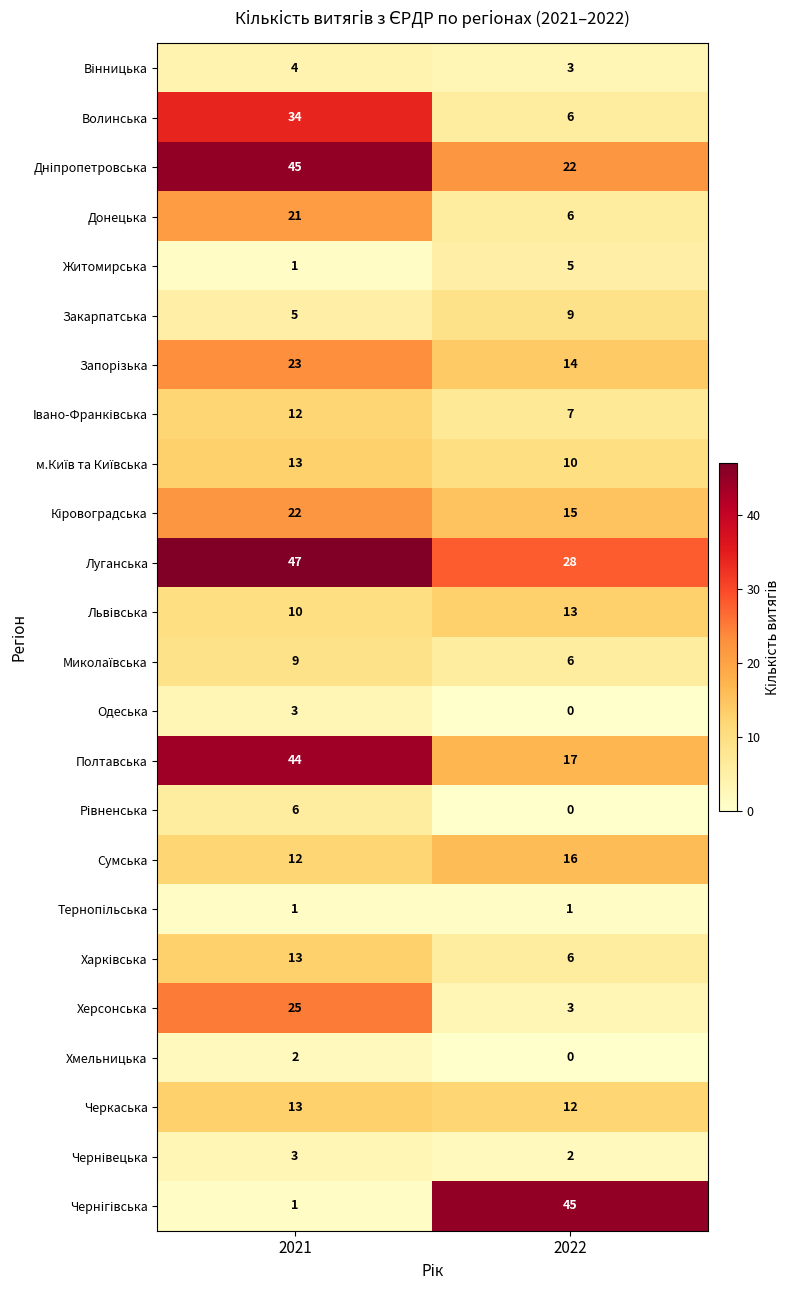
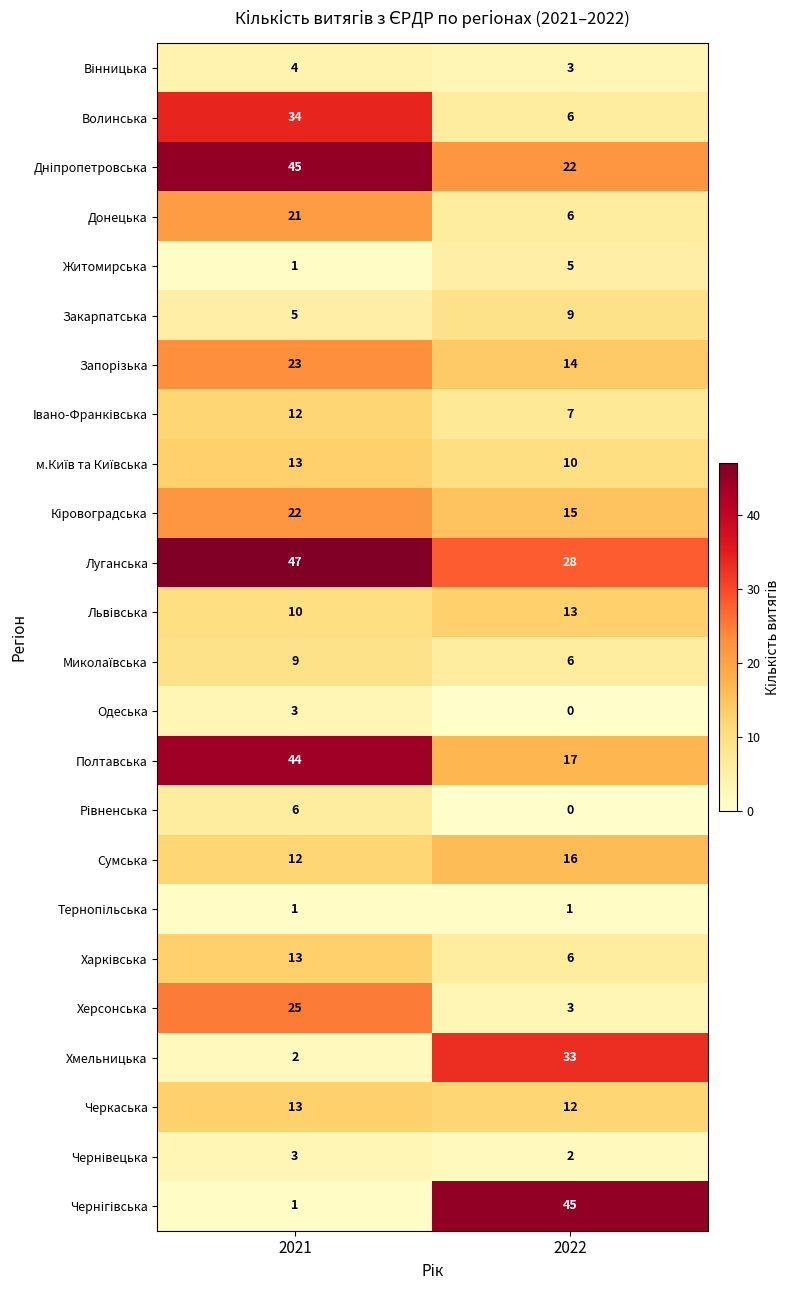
  {
    "Вінницька": {
      "2021": 4,
      "2022": 3
    },
    "Волинська": {
      "2021": 34,
      "2022": 6
    },
    "Дніпропетровська": {
      "2021": 45,
      "2022": 22
    },
    "Донецька": {
      "2021": 21,
      "2022": 6
    },
    "Житомирська": {
      "2021": 1,
      "2022": 5
    },
    "Закарпатська": {
      "2021": 5,
      "2022": 9
    },
    "Запорізька": {
      "2021": 23,
      "2022": 14
    },
    "Івано-Франківська": {
      "2021": 12,
      "2022": 7
    },
    "м.Київ та Київська": {
      "2021": 13,
      "2022": 10
    },
    "Кіровоградська": {
      "2021": 22,
      "2022": 15
    },
    "Луганська": {
      "2021": 47,
      "2022": 28
    },
    "Львівська": {
      "2021": 10,
      "2022": 13
    },
    "Миколаївська": {
      "2021": 9,
      "2022": 6
    },
    "Одеська": {
      "2021": 3,
      "2022": 0
    },
    "Полтавська": {
      "2021": 44,
      "2022": 17
    },
    "Рівненська": {
      "2021": 6,
      "2022": 0
    },
    "Сумська": {
      "2021": 12,
      "2022": 16
    },
    "Тернопільська": {
      "2021": 1,
      "2022": 1
    },
    "Харківська": {
      "2021": 13,
      "2022": 6
    },
    "Херсонська": {
      "2021": 25,
      "2022": 3
    },
    "Хмельницька": {
      "2021": 2,
-     "2022": 0
+     "2022": 33
    },
    "Черкаська": {
      "2021": 13,
      "2022": 12
    },
    "Чернівецька": {
      "2021": 3,
      "2022": 2
    },
    "Чернігівська": {
      "2021": 1,
      "2022": 45
    }
  }
